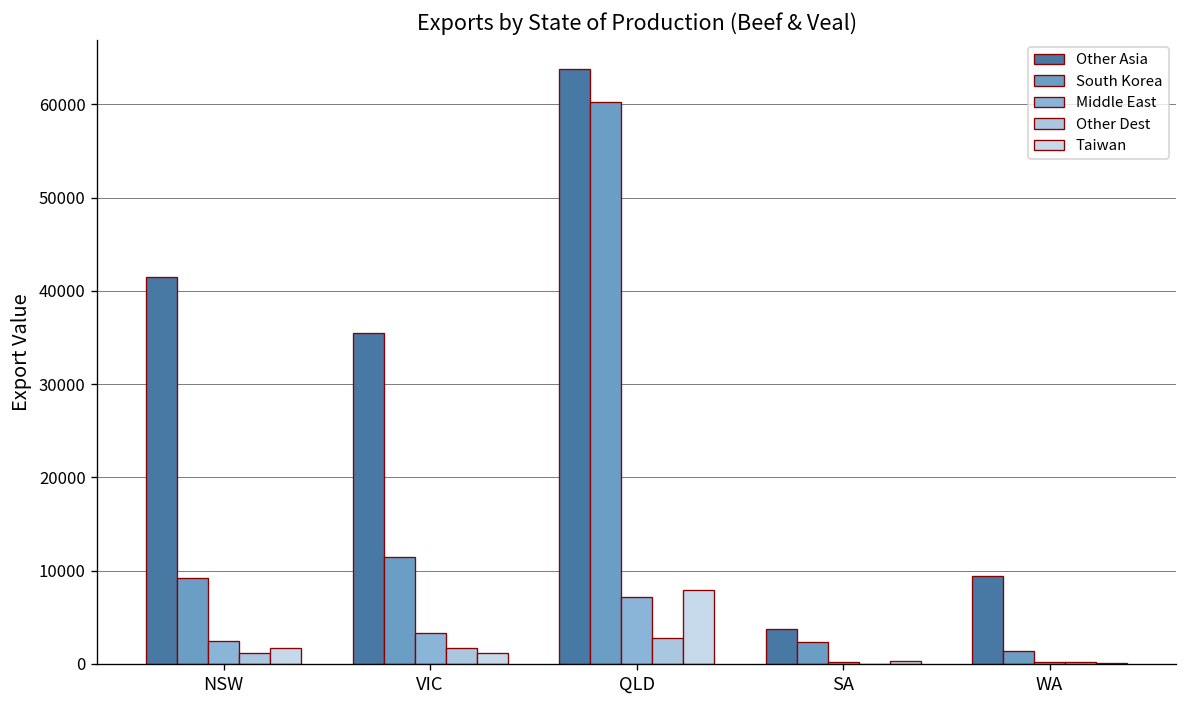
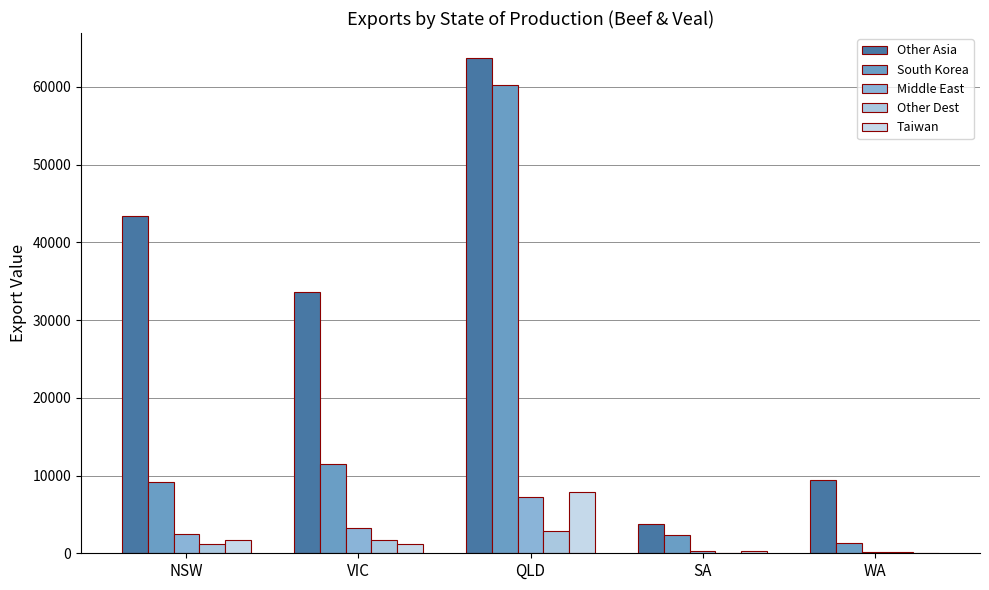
  {
    "Other Asia": {
-     "NSW": 41000,
-     "VIC": 35000,
+     "NSW": 43000,
+     "VIC": 34000,
      "QLD": 64000,
      "SA": 4000,
      "WA": 9000
    }
  }
